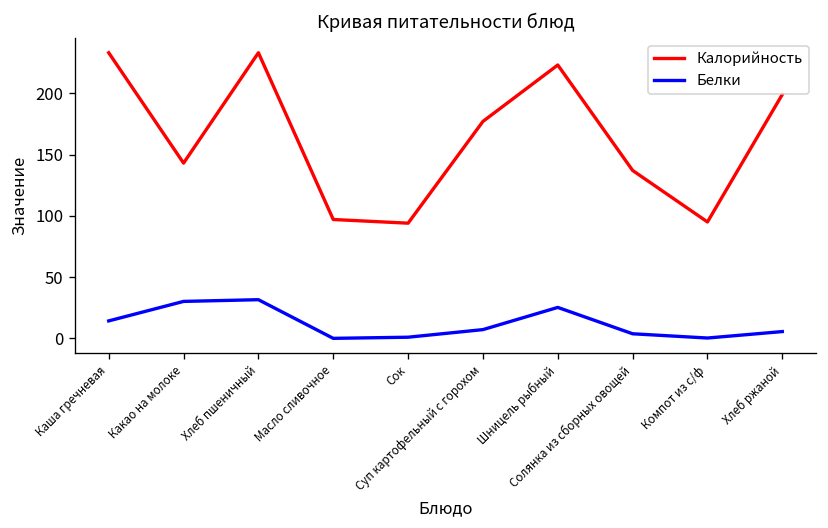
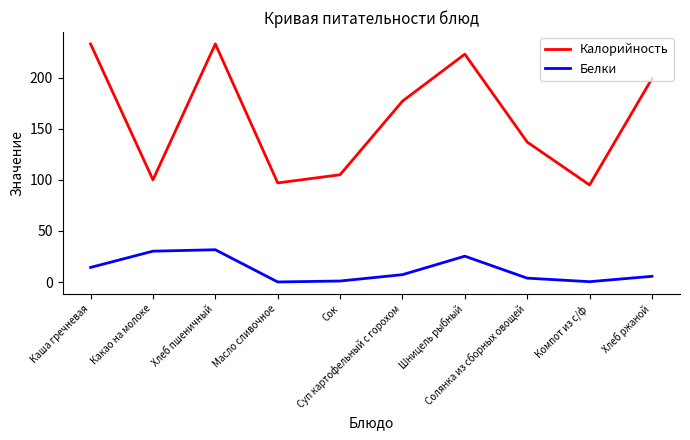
  {
    "Калорийность": {
      "Каша гречневая": 233,
-     "Какао на молоке": 143,
+     "Какао на молоке": 100,
      "Хлеб пшеничный": 233,
      "Масло сливочное": 97,
-     "Сок": 94,
+     "Сок": 105,
      "Суп картофельный с горохом": 177,
      "Шницель рыбный": 223,
      "Солянка из сборных овощей": 137,
      "Компот из с/ф": 95
    },
    "Белки": {
      "Каша гречневая": 14,
      "Какао на молоке": 30,
      "Хлеб пшеничный": 32,
      "Масло сливочное": 0,
      "Сок": 1,
      "Суп картофельный с горохом": 7,
      "Шницель рыбный": 25,
      "Солянка из сборных овощей": 4,
      "Компот из с/ф": 0,
      "Хлеб ржаной": 6
    }
  }
